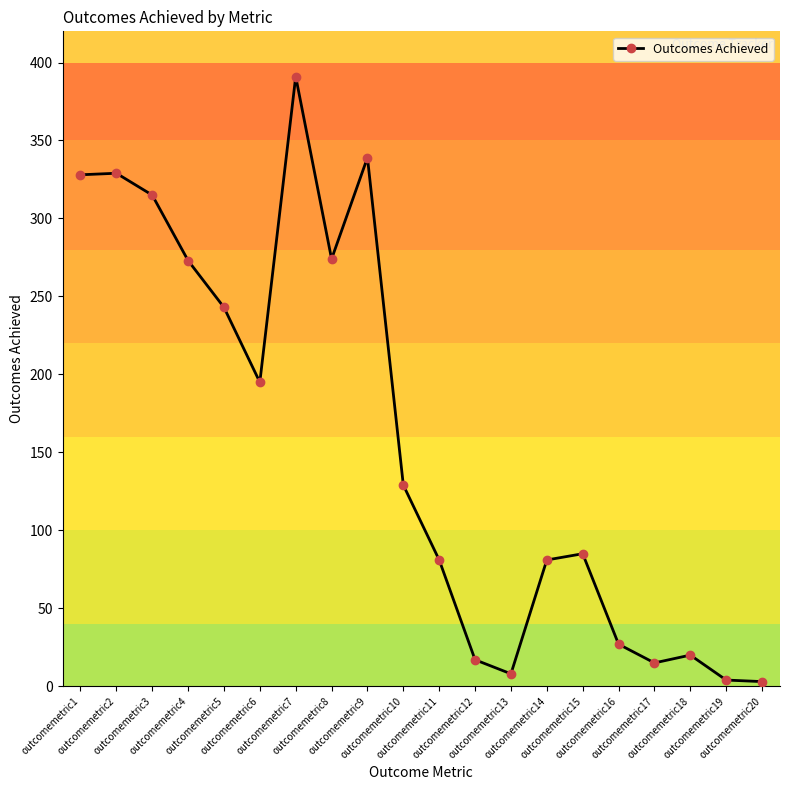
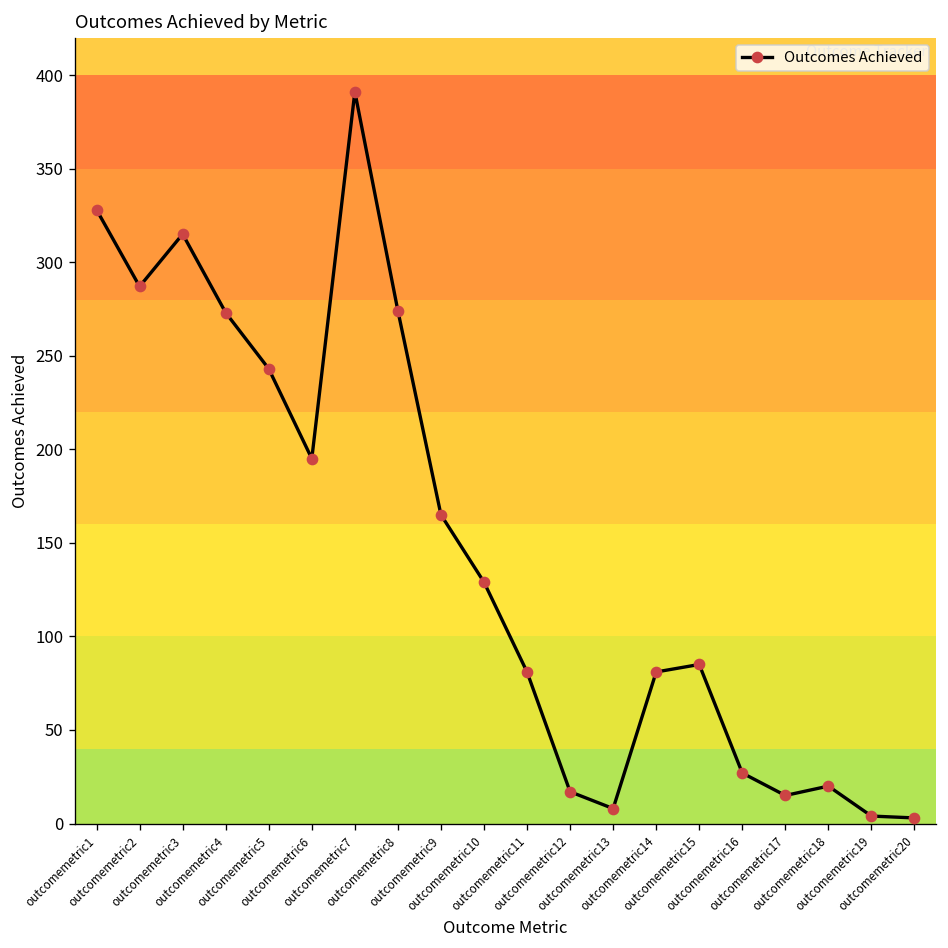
  {
    "outcomemetric1": 328,
-   "outcomemetric2": 329,
+   "outcomemetric2": 287,
    "outcomemetric3": 315,
    "outcomemetric4": 273,
    "outcomemetric5": 243,
    "outcomemetric6": 195,
    "outcomemetric7": 391,
    "outcomemetric8": 274,
-   "outcomemetric9": 339,
+   "outcomemetric9": 165,
    "outcomemetric10": 129,
    "outcomemetric11": 81,
    "outcomemetric12": 17,
    "outcomemetric13": 8,
    "outcomemetric14": 81,
    "outcomemetric15": 85,
    "outcomemetric16": 27,
    "outcomemetric17": 15,
    "outcomemetric18": 20,
    "outcomemetric19": 4,
    "outcomemetric20": 3
  }
